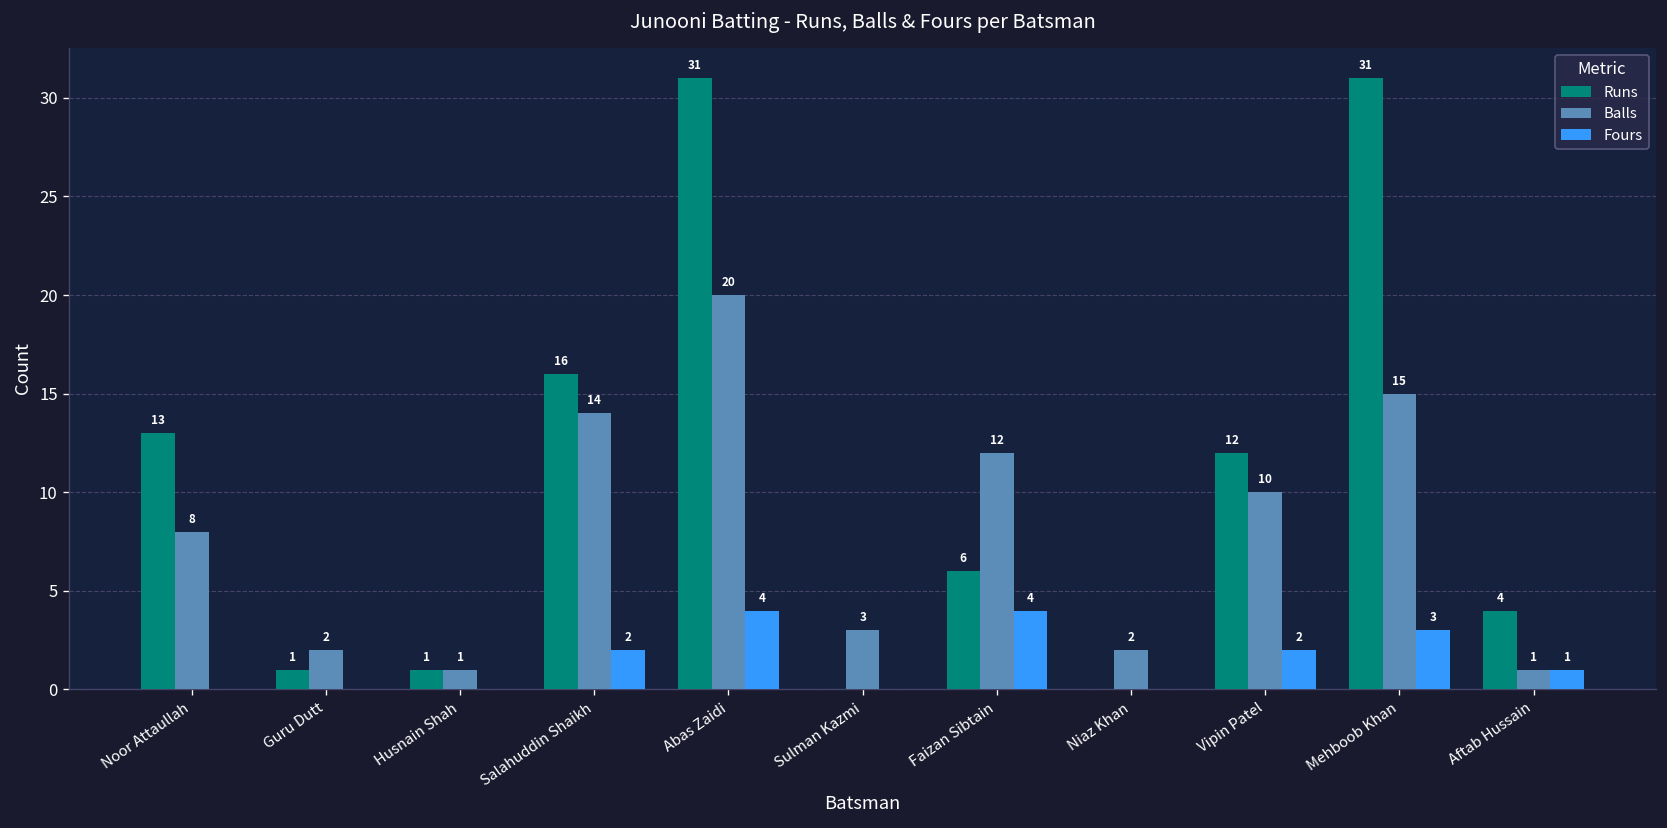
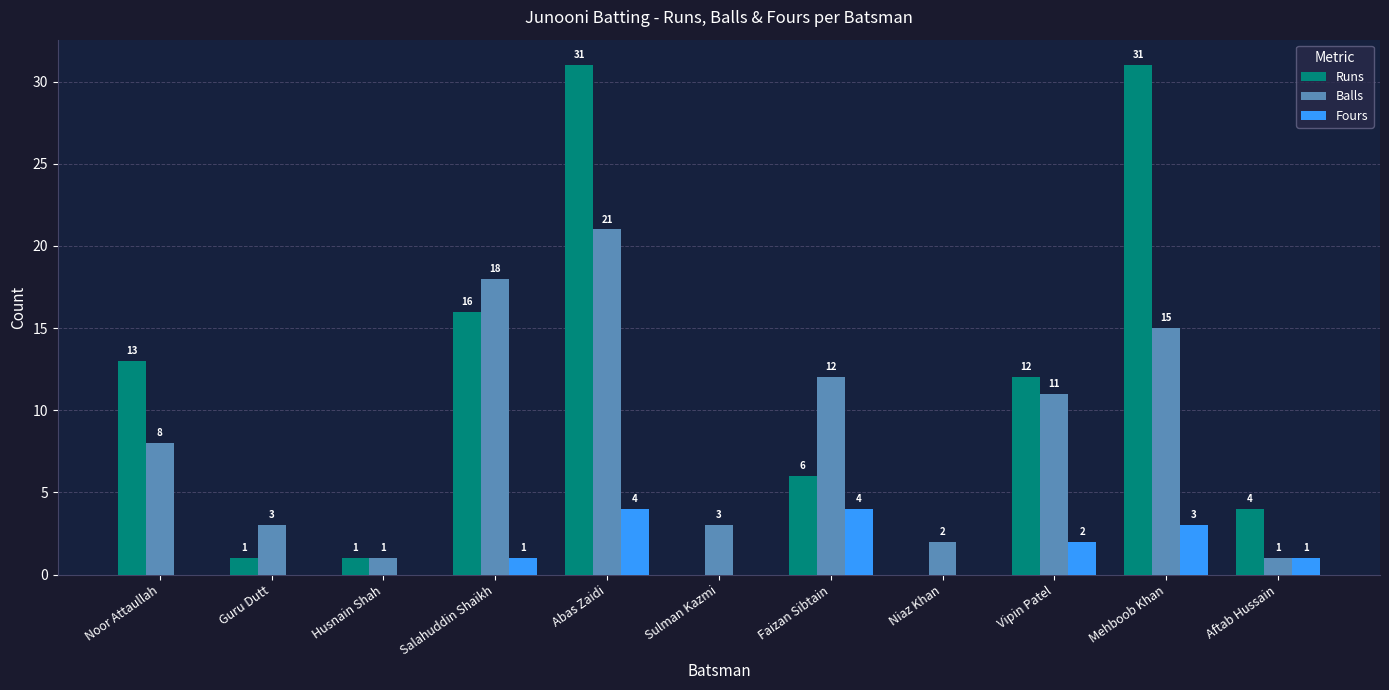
  {
    "Runs": {
      "Noor Attaullah": 13,
      "Guru Dutt": 1,
      "Husnain Shah": 1,
      "Salahuddin Shaikh": 16,
      "Abas Zaidi": 31,
      "Faizan Sibtain": 6,
      "Vipin Patel": 12,
      "Mehboob Khan": 31,
      "Aftab Hussain": 4
    },
    "Balls": {
      "Noor Attaullah": 8,
-     "Guru Dutt": 2,
+     "Guru Dutt": 3,
      "Husnain Shah": 1,
-     "Salahuddin Shaikh": 14,
-     "Abas Zaidi": 20,
+     "Salahuddin Shaikh": 18,
+     "Abas Zaidi": 21,
      "Sulman Kazmi": 3,
      "Faizan Sibtain": 12,
      "Niaz Khan": 2,
-     "Vipin Patel": 10,
+     "Vipin Patel": 11,
      "Mehboob Khan": 15,
      "Aftab Hussain": 1
    },
    "Fours": {
-     "Salahuddin Shaikh": 2,
+     "Salahuddin Shaikh": 1,
      "Abas Zaidi": 4,
      "Faizan Sibtain": 4,
      "Vipin Patel": 2,
      "Mehboob Khan": 3,
      "Aftab Hussain": 1
    }
  }
